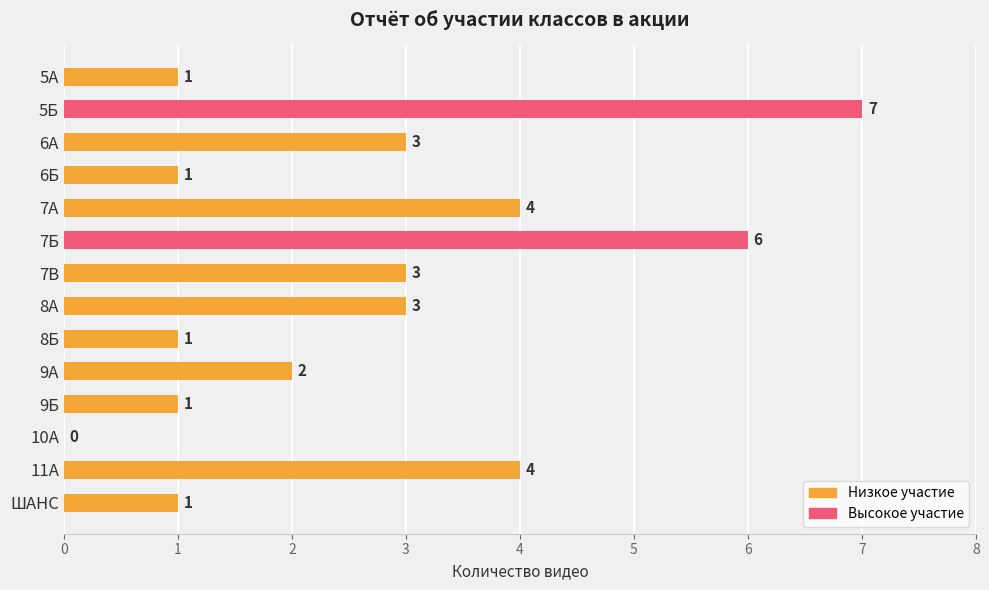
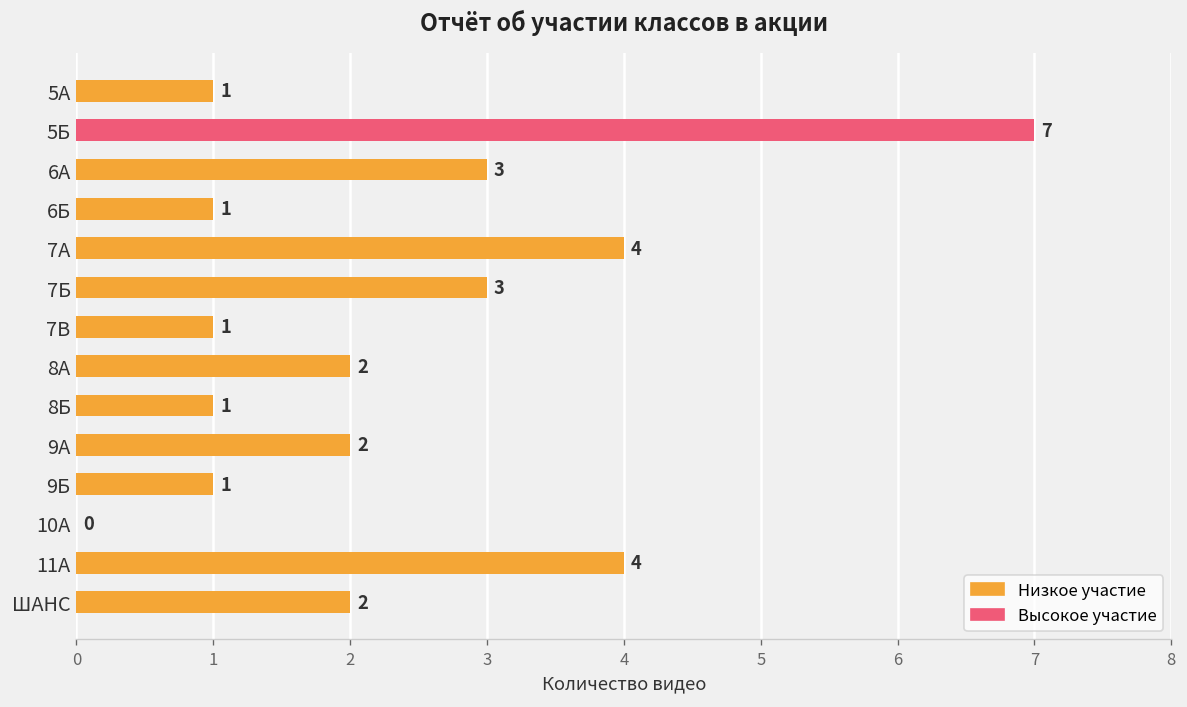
  {
    "5А": 1,
    "5Б": 7,
    "6А": 3,
    "6Б": 1,
    "7А": 4,
-   "7Б": 6,
-   "7В": 3,
-   "8А": 3,
+   "7Б": 3,
+   "7В": 1,
+   "8А": 2,
    "8Б": 1,
    "9А": 2,
    "9Б": 1,
    "10А": 0,
    "11А": 4,
-   "ШАНС": 1
+   "ШАНС": 2
  }
